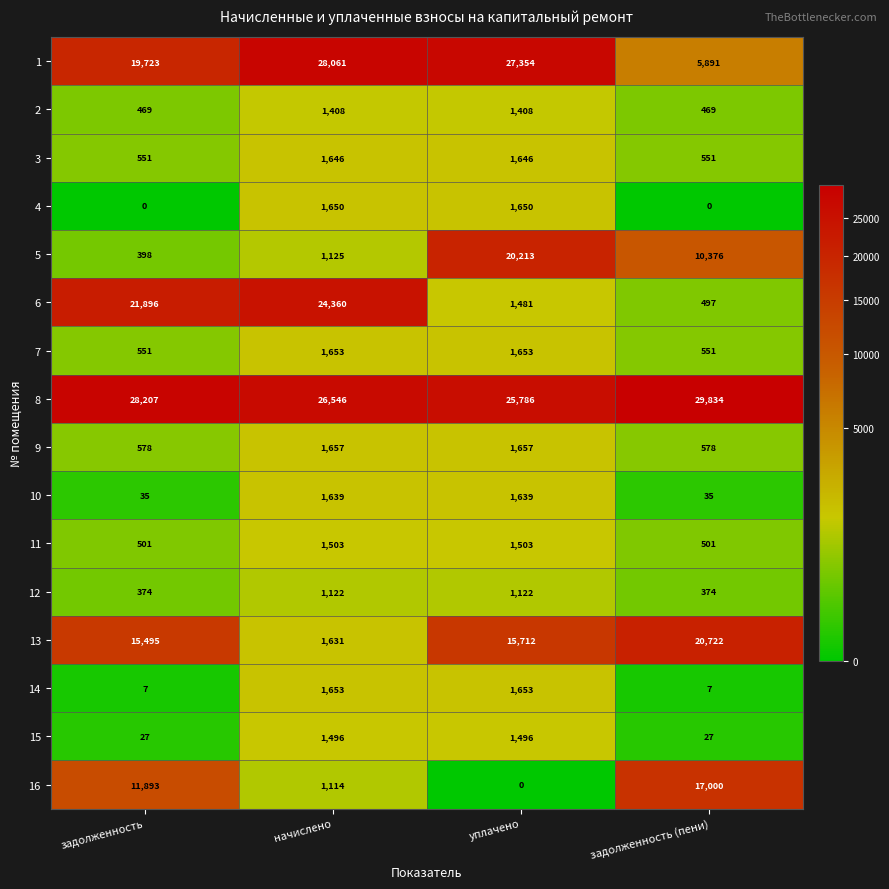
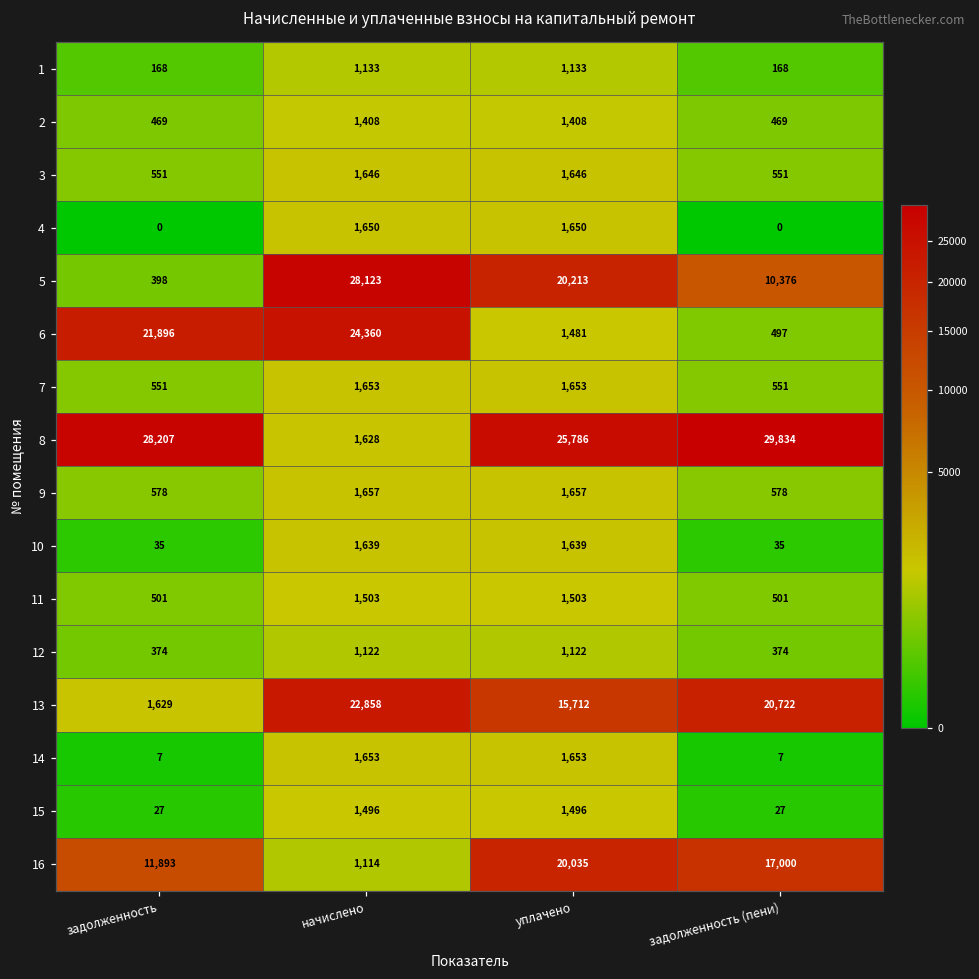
  {
    "1": {
-     "задолженность": "19,723",
-     "начислено": "28,061",
-     "уплачено": "27,354",
-     "задолженность (пени)": "5,891"
+     "задолженность": "168",
+     "начислено": "1,133",
+     "уплачено": "1,133",
+     "задолженность (пени)": "168"
    },
    "2": {
      "задолженность": "469",
      "начислено": "1,408",
      "уплачено": "1,408",
      "задолженность (пени)": "469"
    },
    "3": {
      "задолженность": "551",
      "начислено": "1,646",
      "уплачено": "1,646",
      "задолженность (пени)": "551"
    },
    "4": {
      "задолженность": "0",
      "начислено": "1,650",
      "уплачено": "1,650",
      "задолженность (пени)": "0"
    },
    "5": {
      "задолженность": "398",
-     "начислено": "1,125",
+     "начислено": "28,123",
      "уплачено": "20,213",
      "задолженность (пени)": "10,376"
    },
    "6": {
      "задолженность": "21,896",
      "начислено": "24,360",
      "уплачено": "1,481",
      "задолженность (пени)": "497"
    },
    "7": {
      "задолженность": "551",
      "начислено": "1,653",
      "уплачено": "1,653",
      "задолженность (пени)": "551"
    },
    "8": {
      "задолженность": "28,207",
-     "начислено": "26,546",
+     "начислено": "1,628",
      "уплачено": "25,786",
      "задолженность (пени)": "29,834"
    },
    "9": {
      "задолженность": "578",
      "начислено": "1,657",
      "уплачено": "1,657",
      "задолженность (пени)": "578"
    },
    "10": {
      "задолженность": "35",
      "начислено": "1,639",
      "уплачено": "1,639",
      "задолженность (пени)": "35"
    },
    "11": {
      "задолженность": "501",
      "начислено": "1,503",
      "уплачено": "1,503",
      "задолженность (пени)": "501"
    },
    "12": {
      "задолженность": "374",
      "начислено": "1,122",
      "уплачено": "1,122",
      "задолженность (пени)": "374"
    },
    "13": {
-     "задолженность": "15,495",
-     "начислено": "1,631",
+     "задолженность": "1,629",
+     "начислено": "22,858",
      "уплачено": "15,712",
      "задолженность (пени)": "20,722"
    },
    "14": {
      "задолженность": "7",
      "начислено": "1,653",
      "уплачено": "1,653",
      "задолженность (пени)": "7"
    },
    "15": {
      "задолженность": "27",
      "начислено": "1,496",
      "уплачено": "1,496",
      "задолженность (пени)": "27"
    },
    "16": {
      "задолженность": "11,893",
      "начислено": "1,114",
-     "уплачено": "0",
+     "уплачено": "20,035",
      "задолженность (пени)": "17,000"
    }
  }
